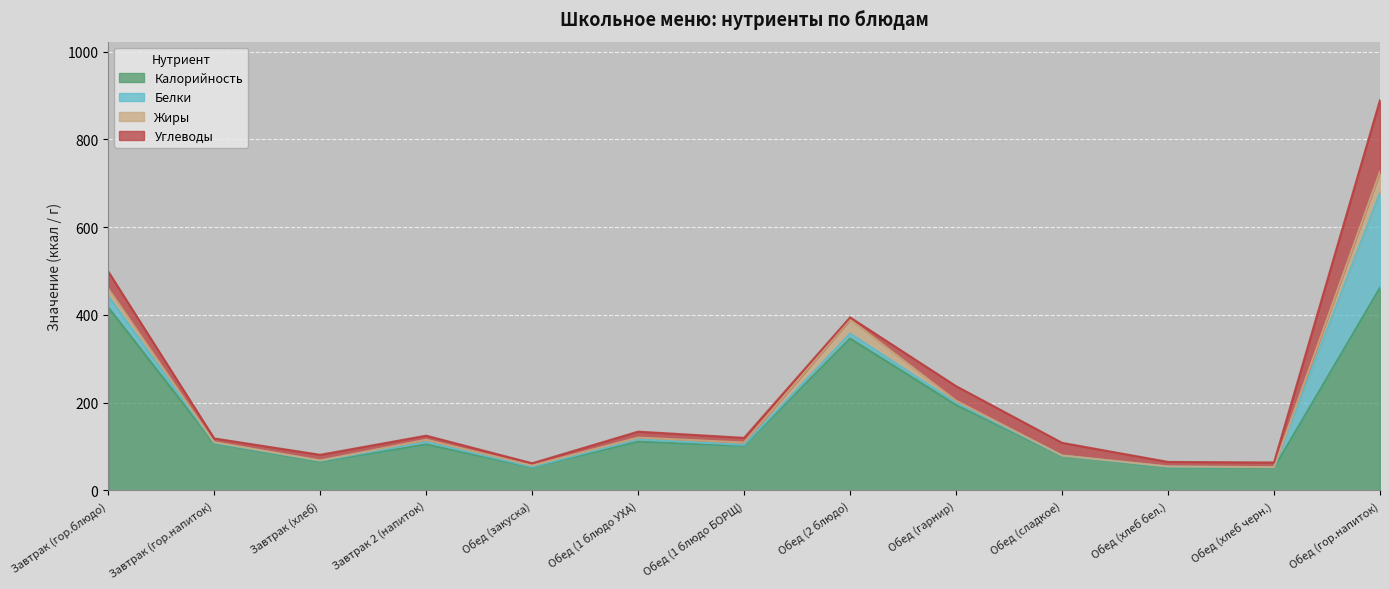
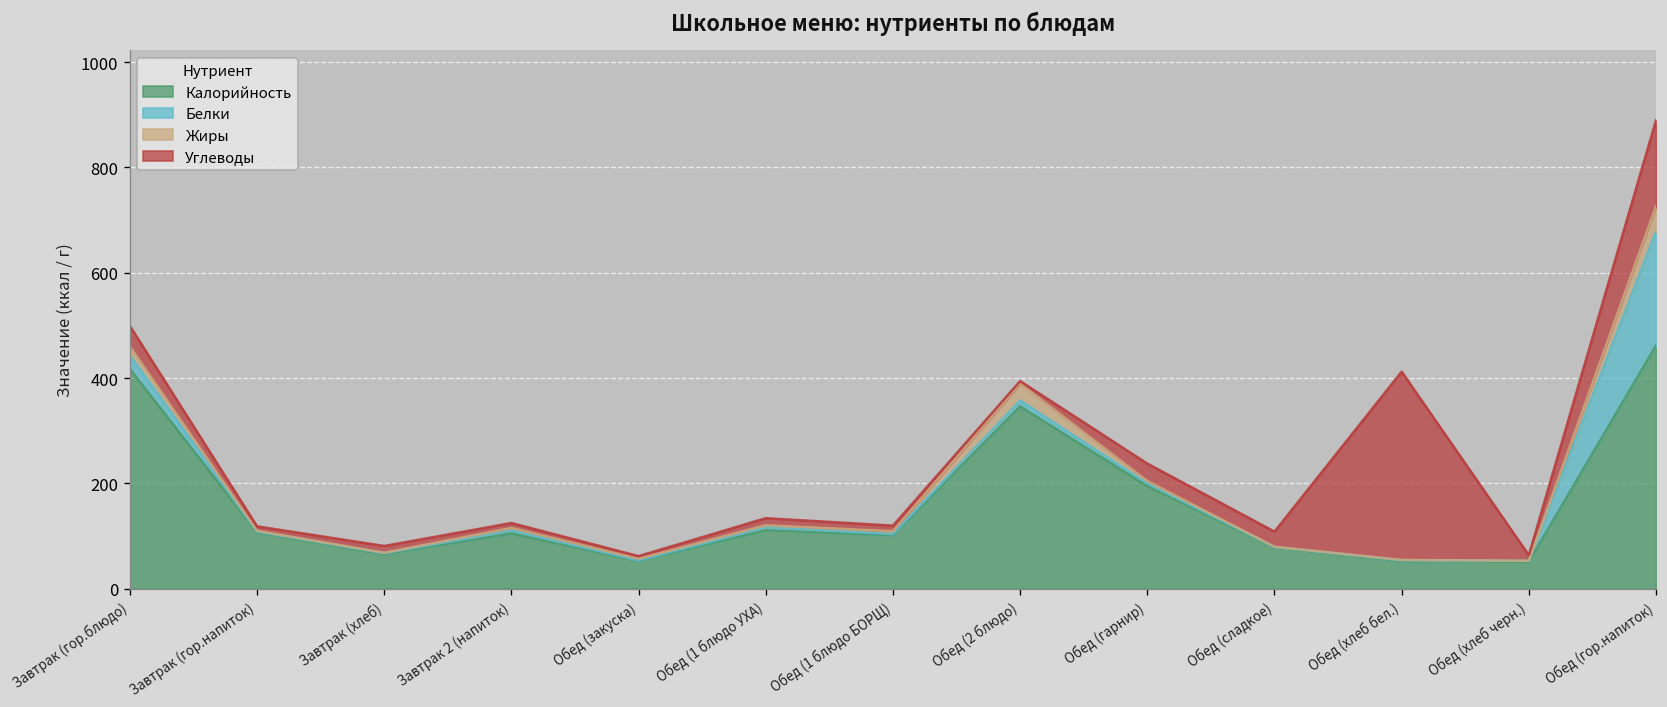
  {
    "Калорийность": {
      "Завтрак (гор.блюдо)": 420,
      "Обед (2 блюдо)": 350,
      "Обед (гор.напиток)": 460
    },
    "Белки": {
      "Завтрак (гор.блюдо)": 30,
      "Обед (2 блюдо)": 10,
      "Обед (гор.напиток)": 220
    },
    "Жиры": {
      "Завтрак (гор.блюдо)": 20,
      "Обед (гор.напиток)": 50
    },
    "Углеводы": {
      "Завтрак (гор.блюдо)": 40,
      "Завтрак (гор.напиток)": 10,
      "Завтрак (хлеб)": 10,
      "Завтрак 2 (напиток)": 10,
      "Обед (1 блюдо УХА)": 10,
      "Обед (1 блюдо БОРЩ)": 10,
      "Обед (гарнир)": 30,
      "Обед (сладкое)": 30,
-     "Обед (хлеб бел.)": 10,
+     "Обед (хлеб бел.)": 360,
      "Обед (хлеб черн.)": 10,
      "Обед (гор.напиток)": 160
    }
  }
